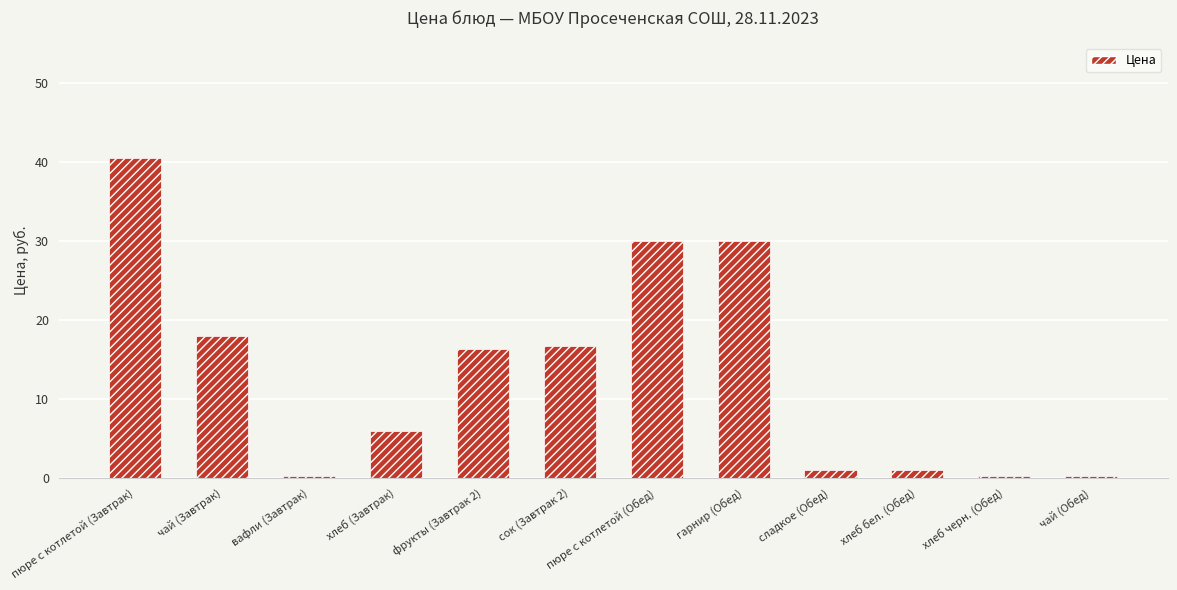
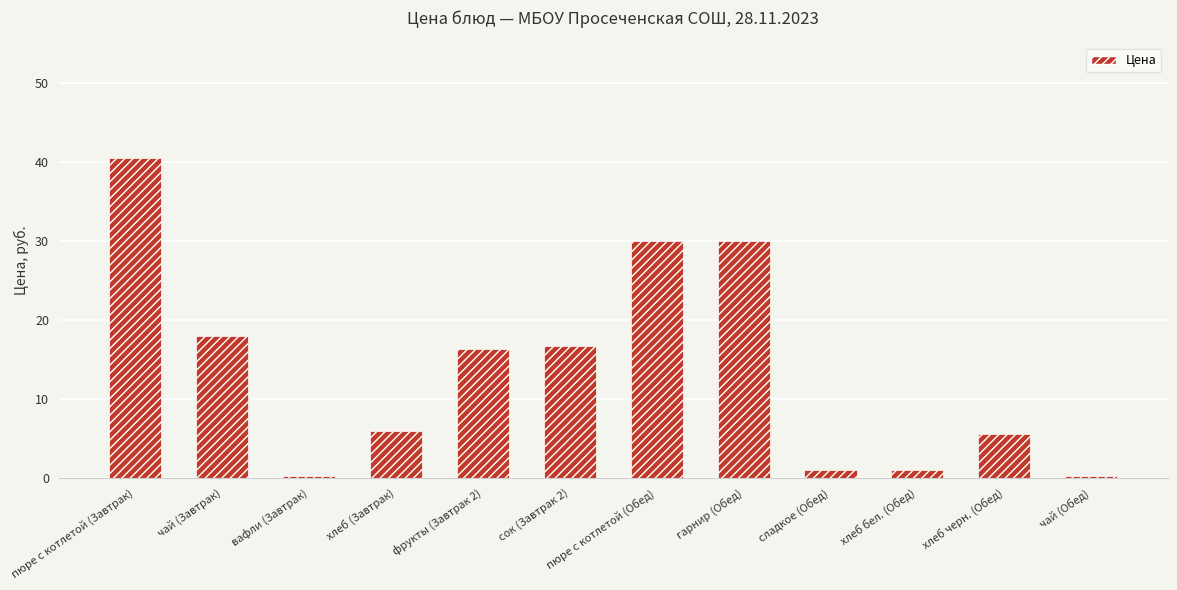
  {
    "пюре с котлетой (Завтрак)": 41,
    "чай (Завтрак)": 18,
    "хлеб (Завтрак)": 6,
    "фрукты (Завтрак 2)": 16,
    "сок (Завтрак 2)": 17,
    "пюре с котлетой (Обед)": 30,
    "гарнир (Обед)": 30,
    "сладкое (Обед)": 1,
    "хлеб бел. (Обед)": 1,
-   "хлеб черн. (Обед)": 0
+   "хлеб черн. (Обед)": 6
  }
